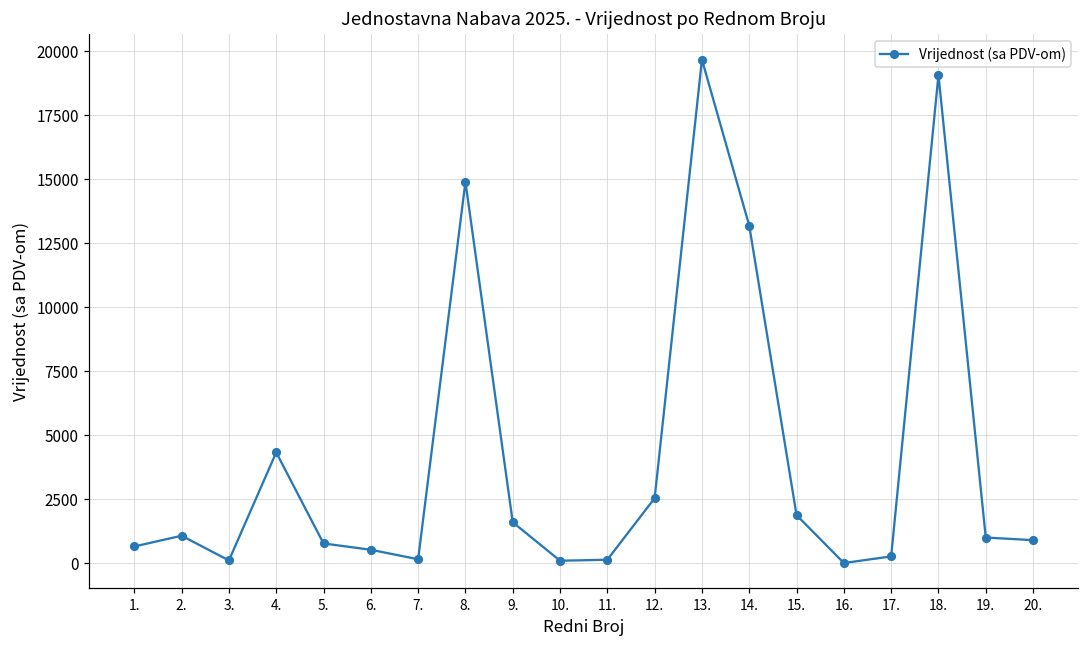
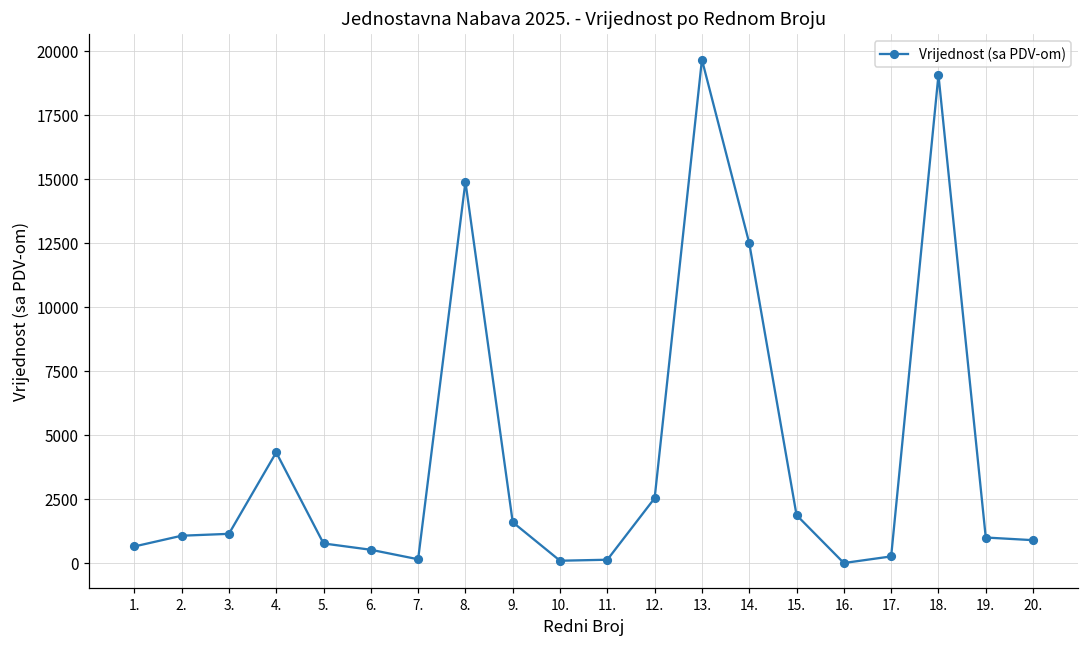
  {
    "1.": 700,
    "2.": 1100,
-   "3.": 100,
+   "3.": 1100,
    "4.": 4300,
    "5.": 800,
    "6.": 500,
    "7.": 200,
    "8.": 14900,
    "9.": 1600,
    "10.": 100,
    "11.": 100,
    "12.": 2500,
    "13.": 19700,
-   "14.": 13200,
+   "14.": 12500,
    "15.": 1900,
    "16.": 0,
    "17.": 300,
    "18.": 19100,
    "19.": 1000,
    "20.": 900
  }
